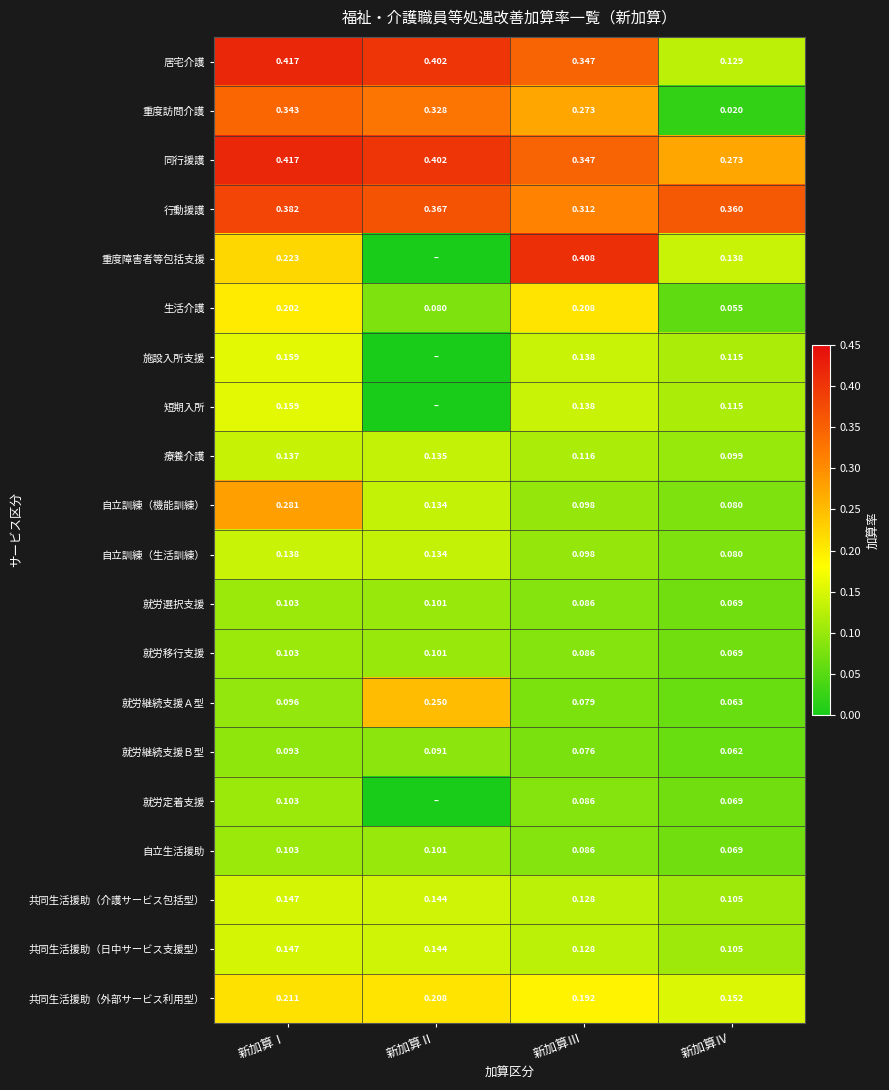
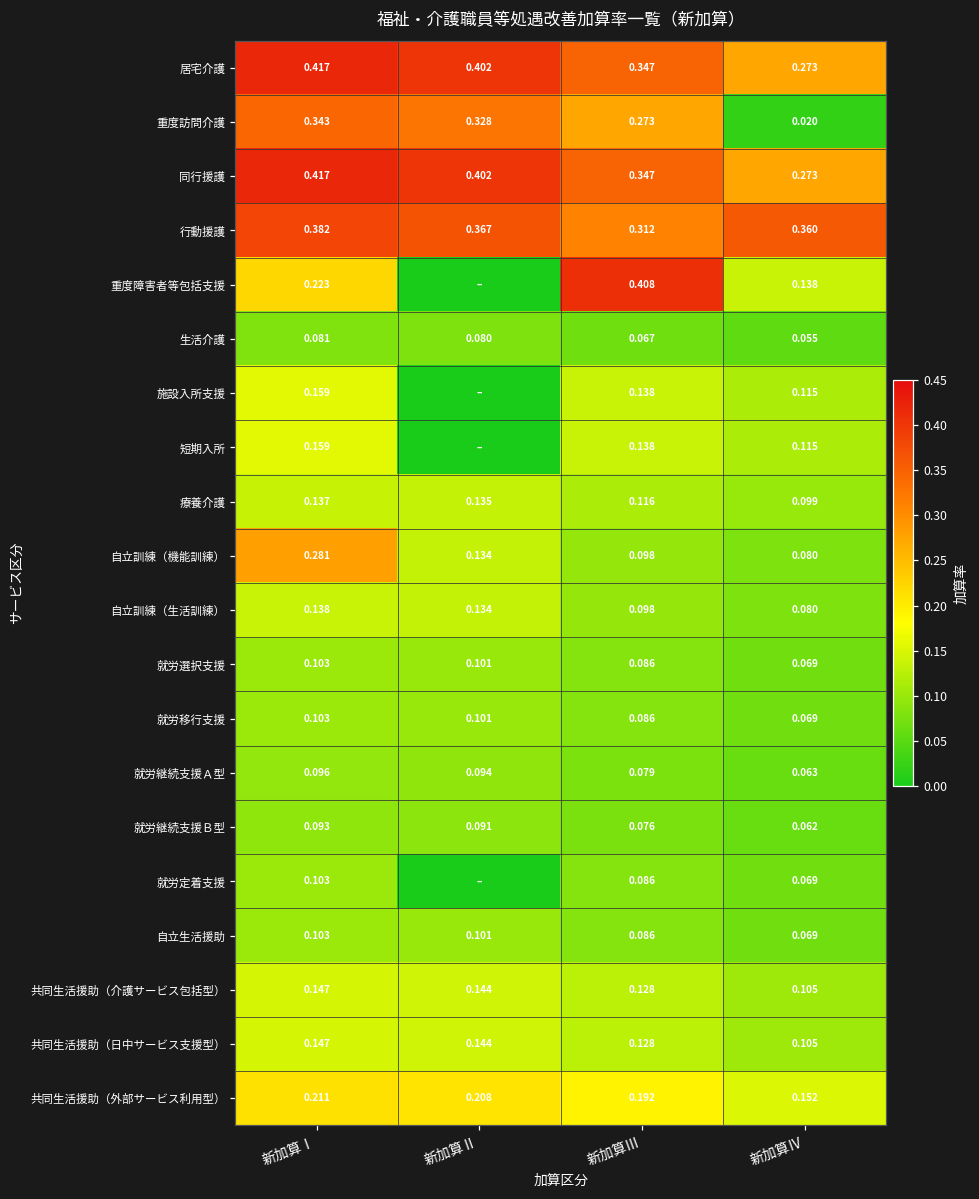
  {
    "居宅介護": {
      "新加算Ⅰ": 0.417,
      "新加算Ⅱ": 0.402,
      "新加算Ⅲ": 0.347,
-     "新加算Ⅳ": 0.129
+     "新加算Ⅳ": 0.273
    },
    "重度訪問介護": {
      "新加算Ⅰ": 0.343,
      "新加算Ⅱ": 0.328,
      "新加算Ⅲ": 0.273,
      "新加算Ⅳ": 0.020
    },
    "同行援護": {
      "新加算Ⅰ": 0.417,
      "新加算Ⅱ": 0.402,
      "新加算Ⅲ": 0.347,
      "新加算Ⅳ": 0.273
    },
    "行動援護": {
      "新加算Ⅰ": 0.382,
      "新加算Ⅱ": 0.367,
      "新加算Ⅲ": 0.312,
      "新加算Ⅳ": 0.360
    },
    "重度障害者等包括支援": {
      "新加算Ⅰ": 0.223,
      "新加算Ⅲ": 0.408,
      "新加算Ⅳ": 0.138
    },
    "生活介護": {
-     "新加算Ⅰ": 0.202,
+     "新加算Ⅰ": 0.081,
      "新加算Ⅱ": 0.080,
-     "新加算Ⅲ": 0.208,
+     "新加算Ⅲ": 0.067,
      "新加算Ⅳ": 0.055
    },
    "施設入所支援": {
      "新加算Ⅰ": 0.159,
      "新加算Ⅲ": 0.138,
      "新加算Ⅳ": 0.115
    },
    "短期入所": {
      "新加算Ⅰ": 0.159,
      "新加算Ⅲ": 0.138,
      "新加算Ⅳ": 0.115
    },
    "療養介護": {
      "新加算Ⅰ": 0.137,
      "新加算Ⅱ": 0.135,
      "新加算Ⅲ": 0.116,
      "新加算Ⅳ": 0.099
    },
    "自立訓練（機能訓練）": {
      "新加算Ⅰ": 0.281,
      "新加算Ⅱ": 0.134,
      "新加算Ⅲ": 0.098,
      "新加算Ⅳ": 0.080
    },
    "自立訓練（生活訓練）": {
      "新加算Ⅰ": 0.138,
      "新加算Ⅱ": 0.134,
      "新加算Ⅲ": 0.098,
      "新加算Ⅳ": 0.080
    },
    "就労選択支援": {
      "新加算Ⅰ": 0.103,
      "新加算Ⅱ": 0.101,
      "新加算Ⅲ": 0.086,
      "新加算Ⅳ": 0.069
    },
    "就労移行支援": {
      "新加算Ⅰ": 0.103,
      "新加算Ⅱ": 0.101,
      "新加算Ⅲ": 0.086,
      "新加算Ⅳ": 0.069
    },
    "就労継続支援Ａ型": {
      "新加算Ⅰ": 0.096,
-     "新加算Ⅱ": 0.250,
+     "新加算Ⅱ": 0.094,
      "新加算Ⅲ": 0.079,
      "新加算Ⅳ": 0.063
    },
    "就労継続支援Ｂ型": {
      "新加算Ⅰ": 0.093,
      "新加算Ⅱ": 0.091,
      "新加算Ⅲ": 0.076,
      "新加算Ⅳ": 0.062
    },
    "就労定着支援": {
      "新加算Ⅰ": 0.103,
      "新加算Ⅲ": 0.086,
      "新加算Ⅳ": 0.069
    },
    "自立生活援助": {
      "新加算Ⅰ": 0.103,
      "新加算Ⅱ": 0.101,
      "新加算Ⅲ": 0.086,
      "新加算Ⅳ": 0.069
    },
    "共同生活援助（介護サービス包括型）": {
      "新加算Ⅰ": 0.147,
      "新加算Ⅱ": 0.144,
      "新加算Ⅲ": 0.128,
      "新加算Ⅳ": 0.105
    },
    "共同生活援助（日中サービス支援型）": {
      "新加算Ⅰ": 0.147,
      "新加算Ⅱ": 0.144,
      "新加算Ⅲ": 0.128,
      "新加算Ⅳ": 0.105
    },
    "共同生活援助（外部サービス利用型）": {
      "新加算Ⅰ": 0.211,
      "新加算Ⅱ": 0.208,
      "新加算Ⅲ": 0.192,
      "新加算Ⅳ": 0.152
    }
  }
